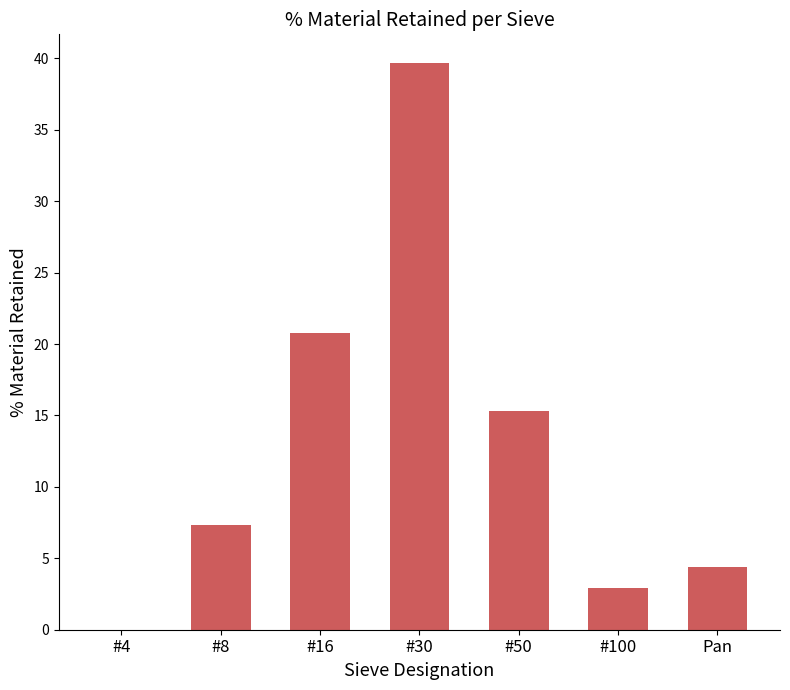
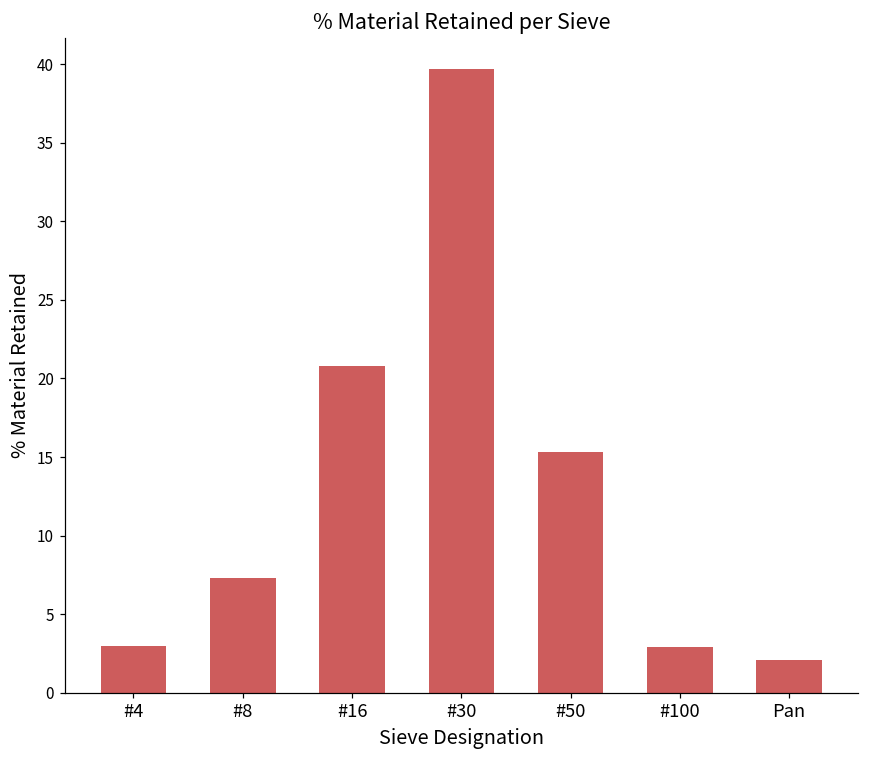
  {
-   "#4": 0,
+   "#4": 3,
    "#8": 7.3,
    "#16": 20.8,
    "#30": 39.7,
    "#50": 15.3,
    "#100": 2.9,
-   "Pan": 4.4
+   "Pan": 2.1
  }
